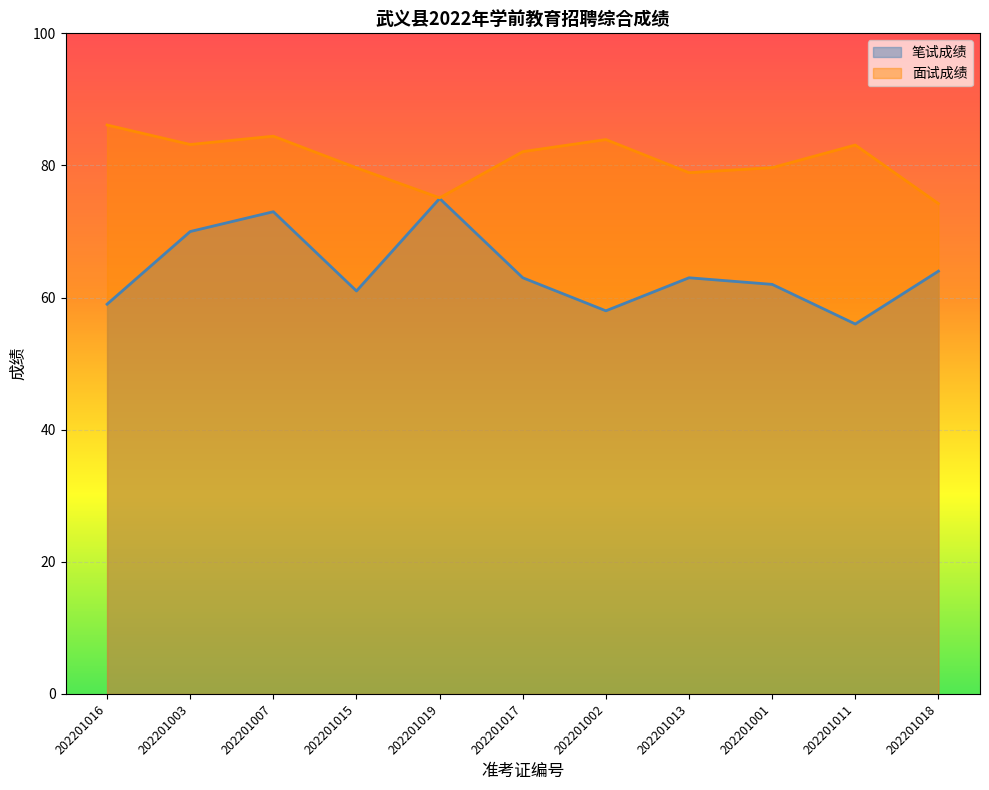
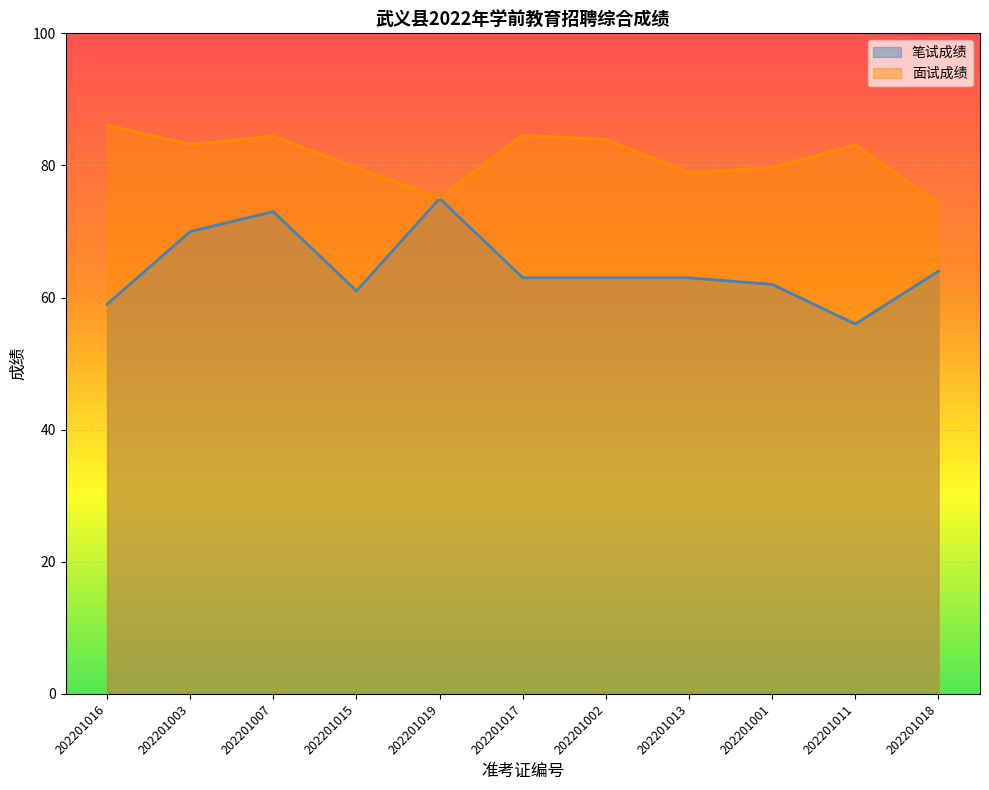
  {
    "笔试成绩": {
      "202201016": 59,
      "202201003": 70,
      "202201007": 73,
      "202201015": 61,
      "202201017": 63,
-     "202201002": 58,
+     "202201002": 63,
      "202201013": 63,
      "202201001": 62,
      "202201011": 56,
      "202201018": 64
    },
    "面试成绩": {
      "202201016": 86,
      "202201003": 83,
      "202201007": 84,
      "202201015": 80,
-     "202201017": 82,
+     "202201017": 85,
      "202201002": 84,
      "202201013": 79,
      "202201001": 80,
      "202201011": 83,
      "202201018": 74
    }
  }
